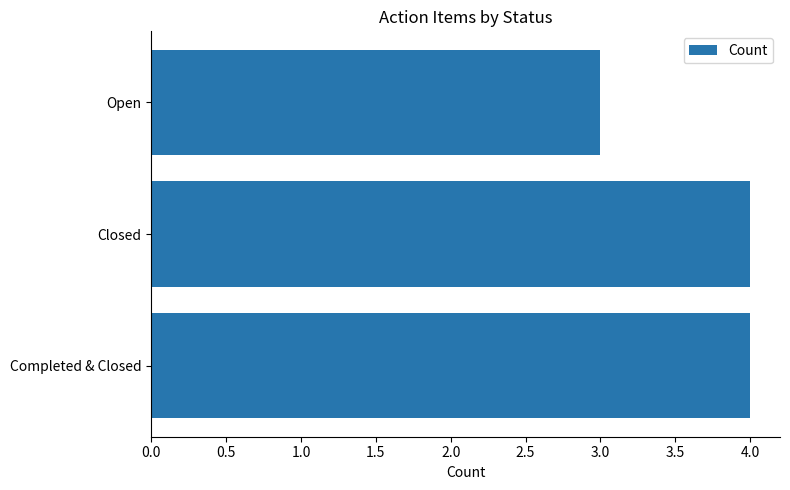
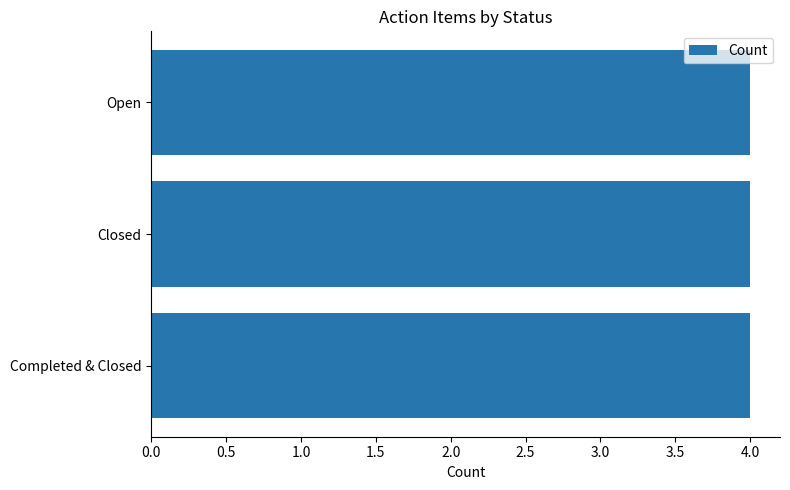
  {
-   "Open": 3,
+   "Open": 4,
    "Closed": 4,
    "Completed & Closed": 4
  }
